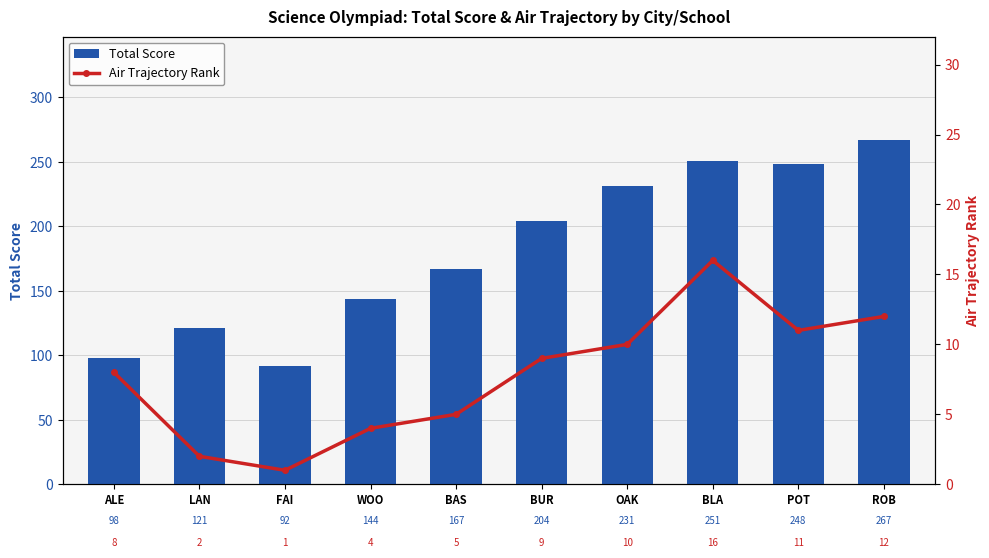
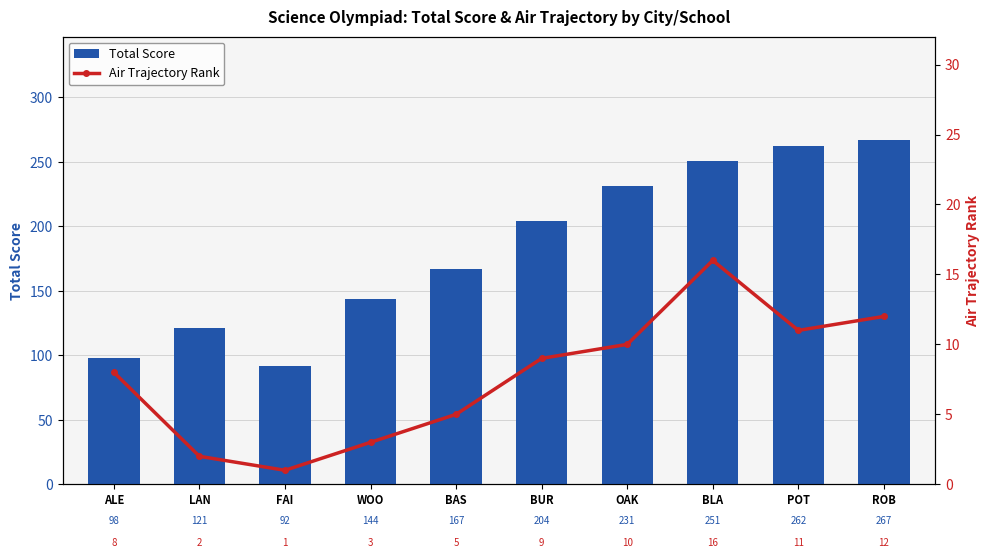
  {
    "Total Score": {
-     "POT": 248
+     "POT": 262
    },
    "Air Trajectory Rank": {
-     "WOO": 4
+     "WOO": 3
    }
  }
